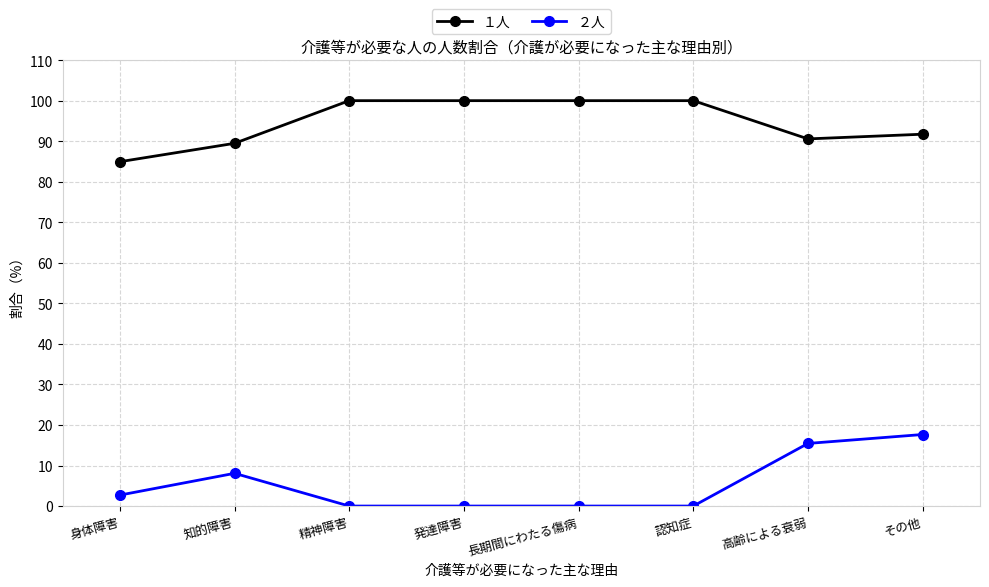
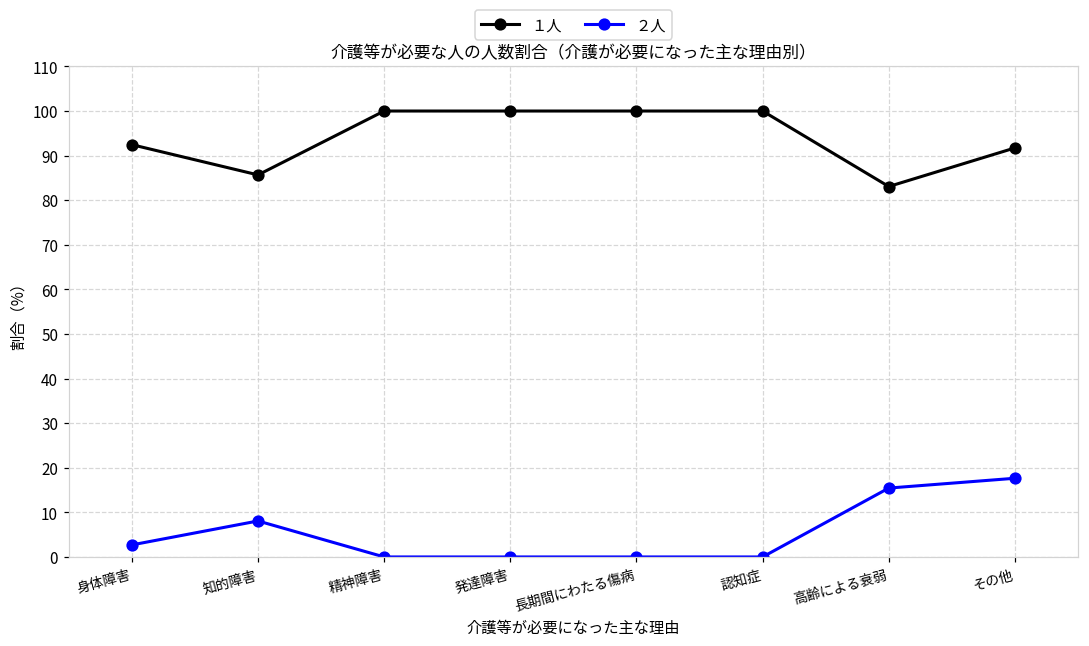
  {
    "１人": {
-     "身体障害": 85,
-     "知的障害": 89,
+     "身体障害": 92,
+     "知的障害": 86,
      "精神障害": 100,
      "発達障害": 100,
      "長期間にわたる傷病": 100,
      "認知症": 100,
-     "高齢による衰弱": 91,
+     "高齢による衰弱": 83,
      "その他": 92
    },
    "２人": {
      "身体障害": 3,
      "知的障害": 8,
      "精神障害": 0,
      "発達障害": 0,
      "長期間にわたる傷病": 0,
      "認知症": 0,
      "高齢による衰弱": 15,
      "その他": 18
    }
  }
